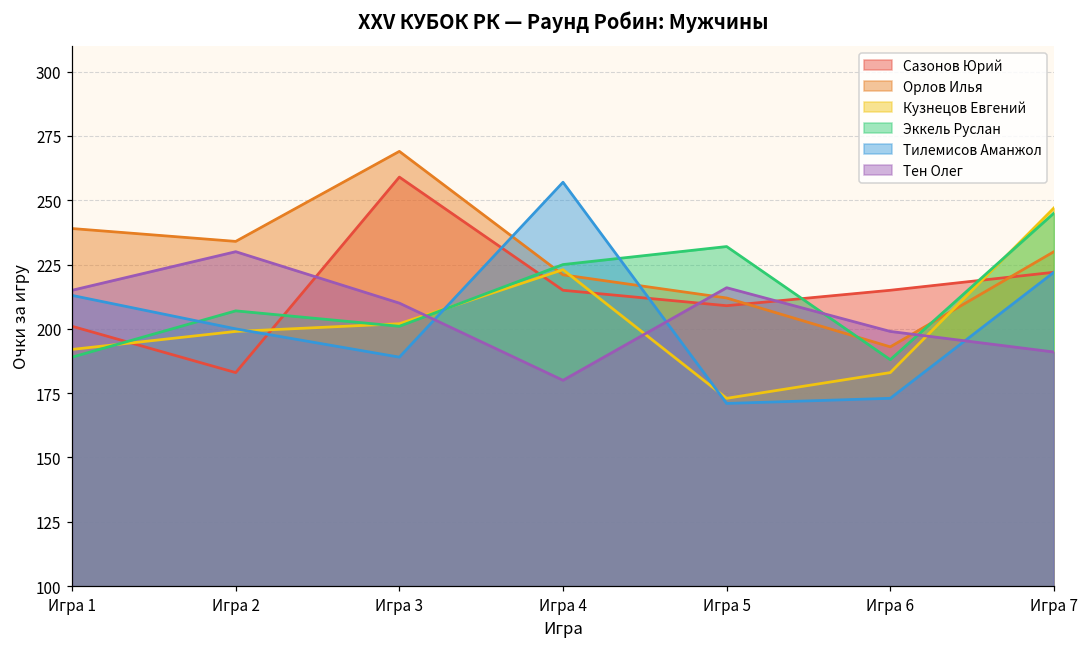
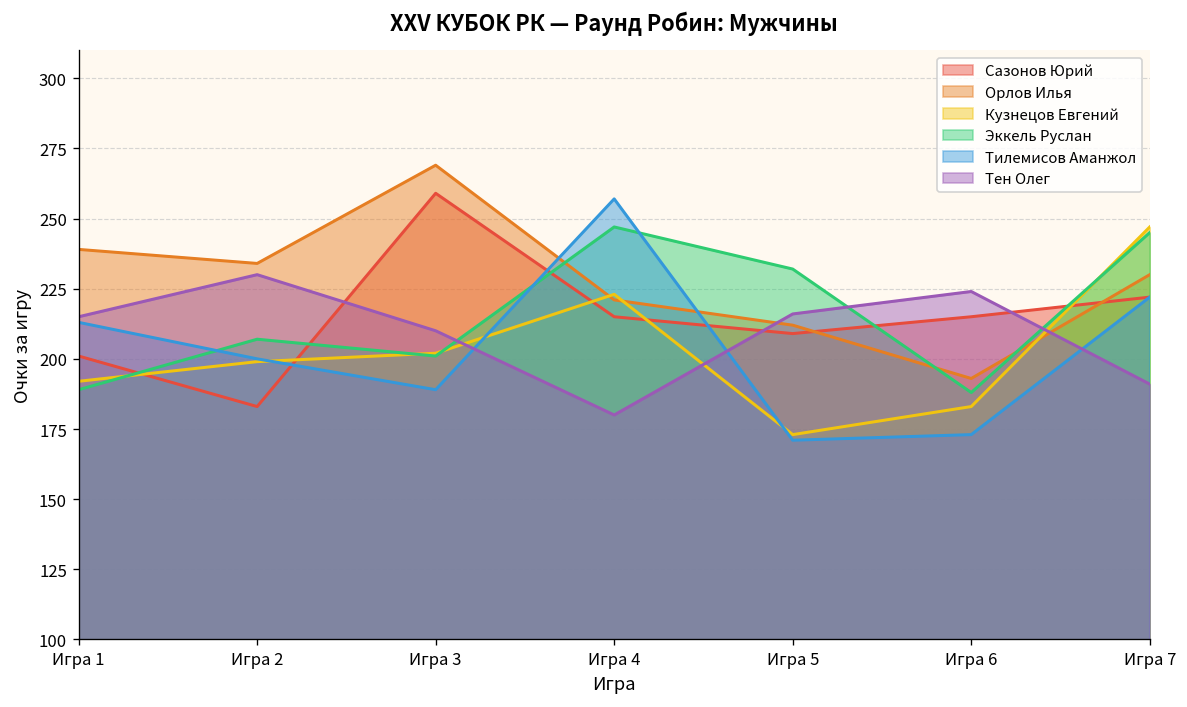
  {
    "Эккель Руслан": {
      "Игра 1": 189,
      "Игра 2": 207,
-     "Игра 4": 225,
+     "Игра 4": 247,
      "Игра 5": 232,
      "Игра 6": 188,
      "Игра 7": 245
    },
    "Тилемисов Аманжол": {
      "Игра 1": 213,
      "Игра 3": 189,
      "Игра 4": 257,
      "Игра 5": 171,
      "Игра 6": 173
    },
    "Тен Олег": {
      "Игра 1": 215,
      "Игра 2": 230,
      "Игра 3": 210,
      "Игра 4": 180,
      "Игра 5": 216,
-     "Игра 6": 199,
+     "Игра 6": 224,
      "Игра 7": 191
    }
  }
